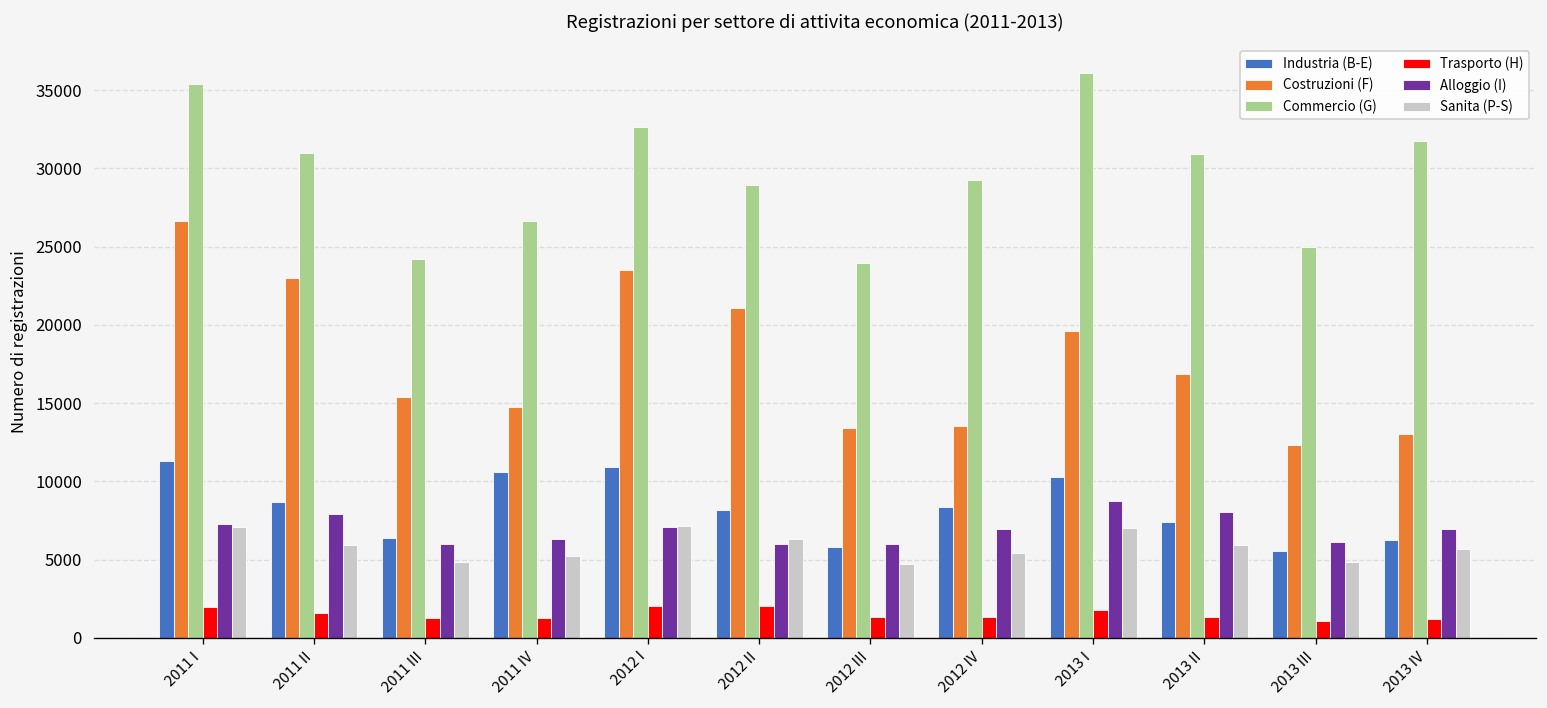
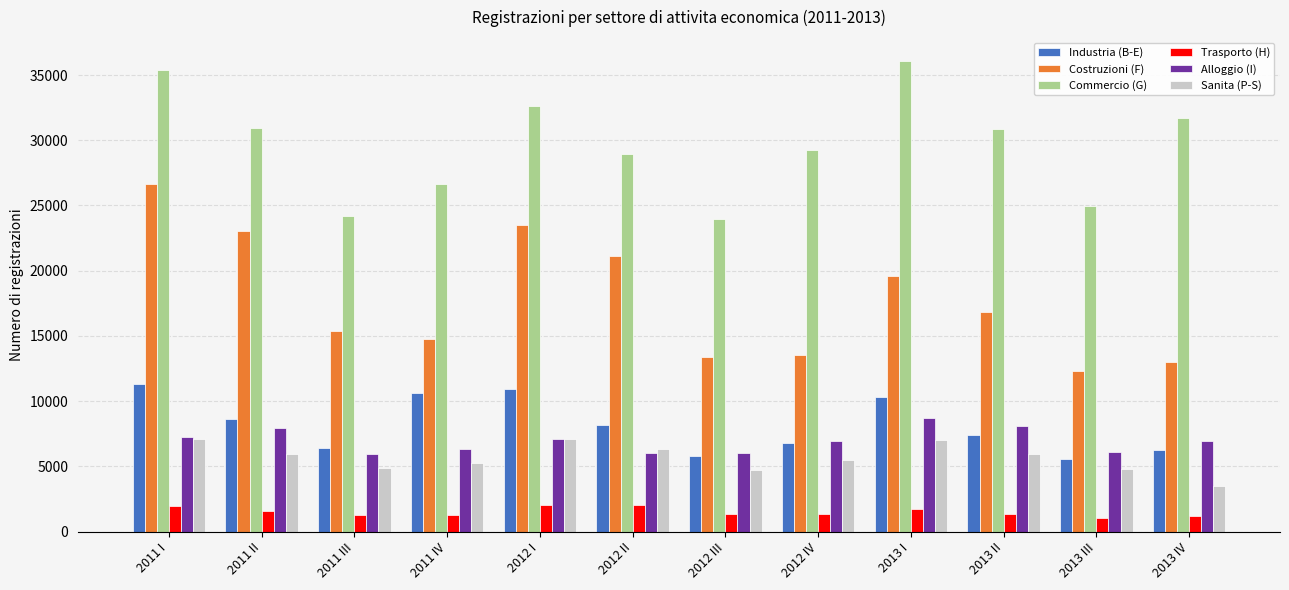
  {
    "Industria (B-E)": {
      "2011 I": 11300,
      "2011 II": 8700,
      "2011 III": 6400,
      "2011 IV": 10600,
      "2012 I": 10900,
      "2012 II": 8200,
      "2012 III": 5800,
-     "2012 IV": 8400,
+     "2012 IV": 6800,
      "2013 I": 10300,
      "2013 II": 7400,
      "2013 III": 5600,
      "2013 IV": 6300
    },
    "Costruzioni (F)": {
      "2011 I": 26600,
      "2011 II": 23000,
      "2011 III": 15400,
      "2011 IV": 14800,
      "2012 I": 23500,
      "2012 II": 21100,
      "2012 III": 13400,
      "2012 IV": 13600,
      "2013 I": 19600,
      "2013 II": 16800,
      "2013 III": 12300,
      "2013 IV": 13000
    },
    "Commercio (G)": {
      "2011 I": 35400,
      "2011 II": 31000,
      "2011 III": 24200,
      "2011 IV": 26700,
      "2012 I": 32600,
      "2012 II": 29000,
      "2012 III": 23900,
      "2012 IV": 29200,
      "2013 I": 36100,
      "2013 II": 30900,
      "2013 III": 25000,
      "2013 IV": 31700
    },
    "Trasporto (H)": {
      "2011 I": 2000,
      "2011 II": 1600,
      "2011 III": 1300,
      "2011 IV": 1300,
      "2012 I": 2000,
      "2012 II": 2100,
      "2012 III": 1400,
      "2012 IV": 1400,
      "2013 I": 1800,
      "2013 II": 1300,
      "2013 III": 1100,
      "2013 IV": 1200
    },
    "Alloggio (I)": {
      "2011 I": 7300,
      "2011 II": 7900,
      "2011 III": 6000,
      "2011 IV": 6300,
      "2012 I": 7100,
      "2012 II": 6000,
      "2012 III": 6000,
      "2012 IV": 7000,
      "2013 I": 8700,
      "2013 II": 8100,
      "2013 III": 6100,
      "2013 IV": 7000
    },
    "Sanita (P-S)": {
      "2011 I": 7100,
      "2011 II": 5900,
      "2011 III": 4900,
      "2011 IV": 5200,
      "2012 I": 7100,
      "2012 II": 6300,
      "2012 III": 4700,
      "2012 IV": 5500,
      "2013 I": 7000,
      "2013 II": 5900,
      "2013 III": 4800,
-     "2013 IV": 5700
+     "2013 IV": 3500
    }
  }
